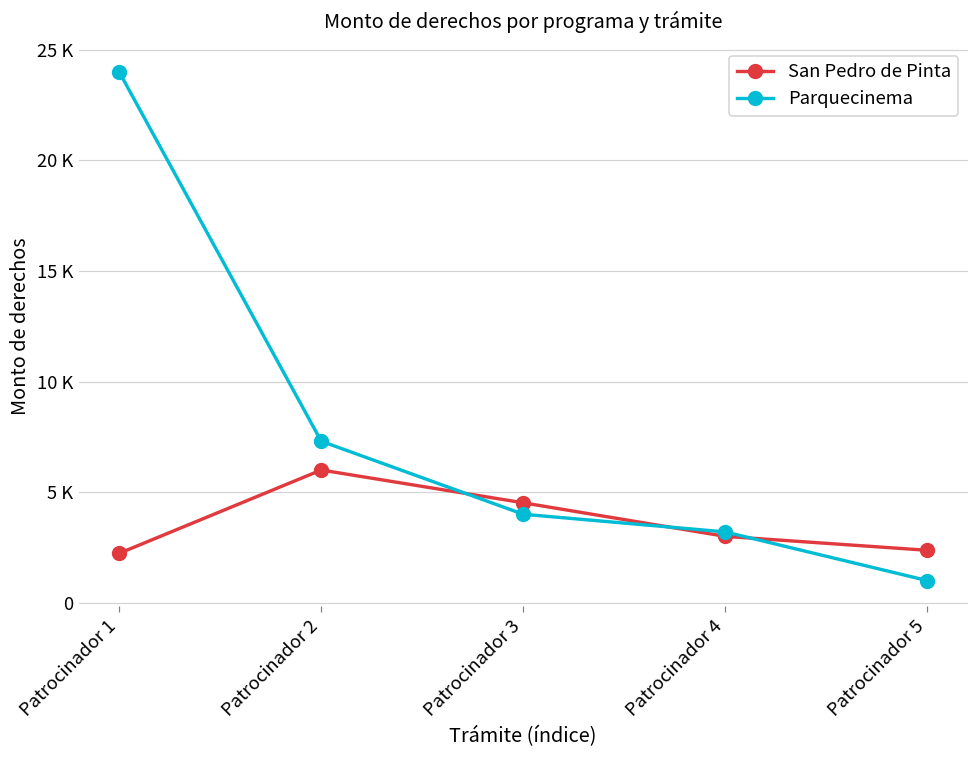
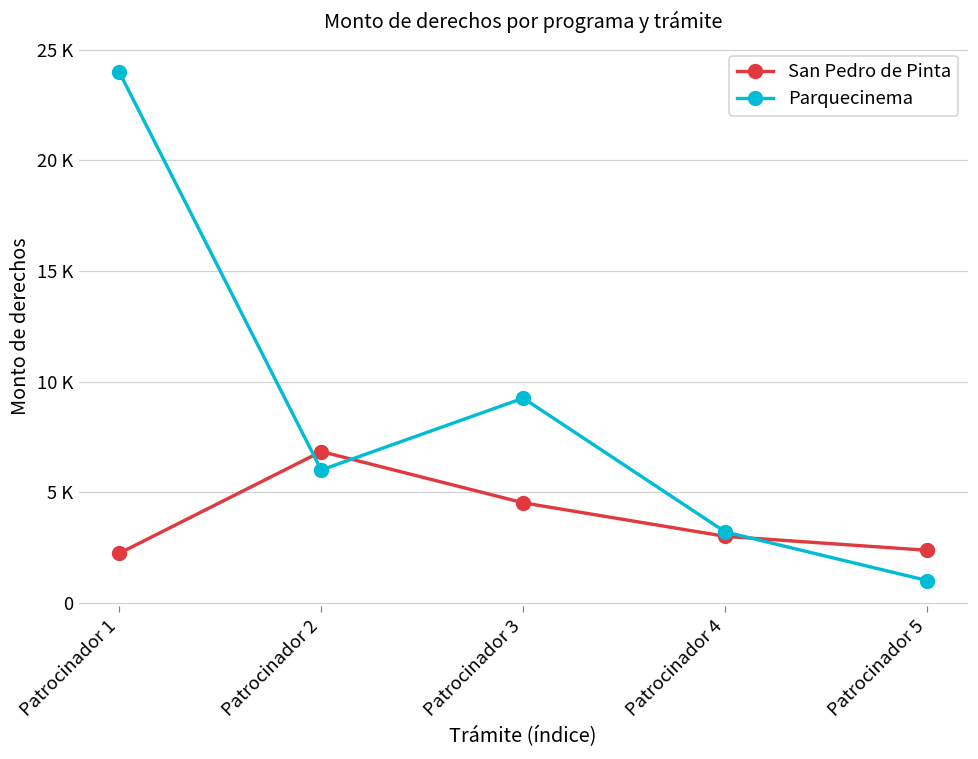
  {
    "San Pedro de Pinta": {
      "Patrocinador 1": 2200,
-     "Patrocinador 2": 6000,
+     "Patrocinador 2": 6800,
      "Patrocinador 3": 4500,
      "Patrocinador 4": 3000,
      "Patrocinador 5": 2400
    },
    "Parquecinema": {
      "Patrocinador 1": 24000,
-     "Patrocinador 2": 7300,
-     "Patrocinador 3": 4000,
+     "Patrocinador 2": 6000,
+     "Patrocinador 3": 9200,
      "Patrocinador 4": 3200,
      "Patrocinador 5": 1000
    }
  }
